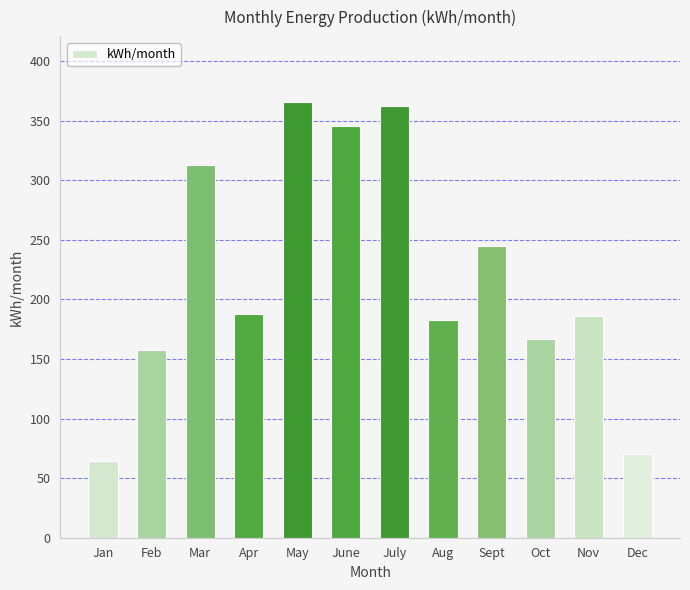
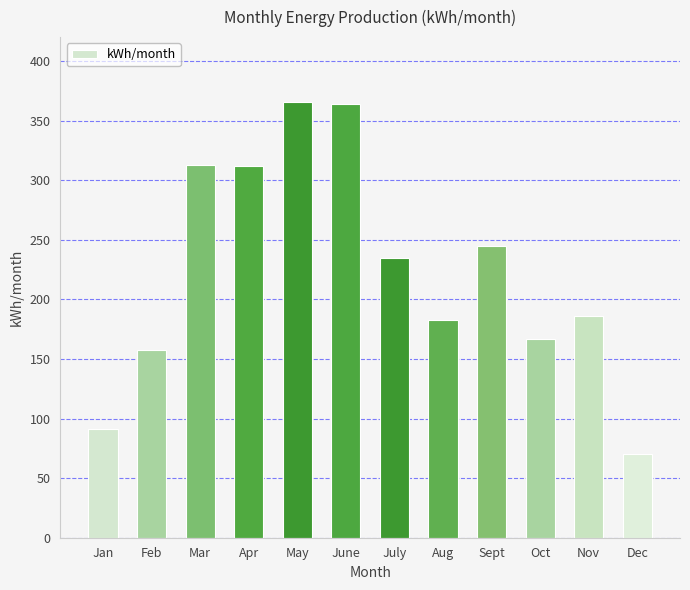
  {
-   "Jan": 65,
+   "Jan": 92,
    "Feb": 158,
    "Mar": 313,
-   "Apr": 188,
+   "Apr": 312,
    "May": 366,
-   "June": 346,
-   "July": 363,
+   "June": 364,
+   "July": 234,
    "Aug": 183,
    "Sept": 245,
    "Oct": 167,
    "Nov": 186,
    "Dec": 70
  }
